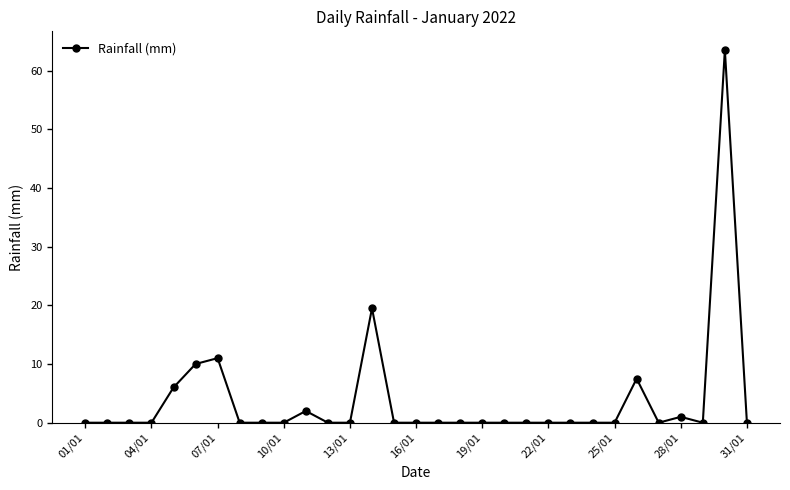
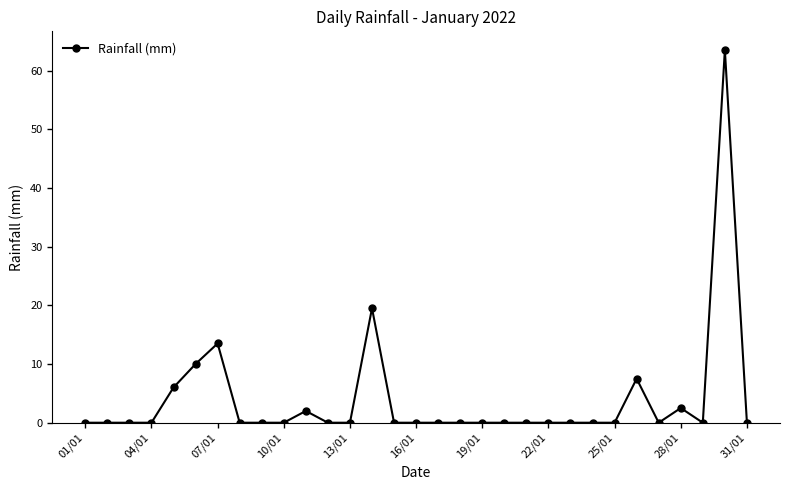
  {
    "01/01": 0,
    "04/01": 0,
-   "07/01": 11,
+   "07/01": 14,
    "10/01": 0,
    "13/01": 0,
    "16/01": 0,
    "19/01": 0,
    "22/01": 0,
    "25/01": 0,
-   "28/01": 1,
+   "28/01": 3,
    "31/01": 0
  }
